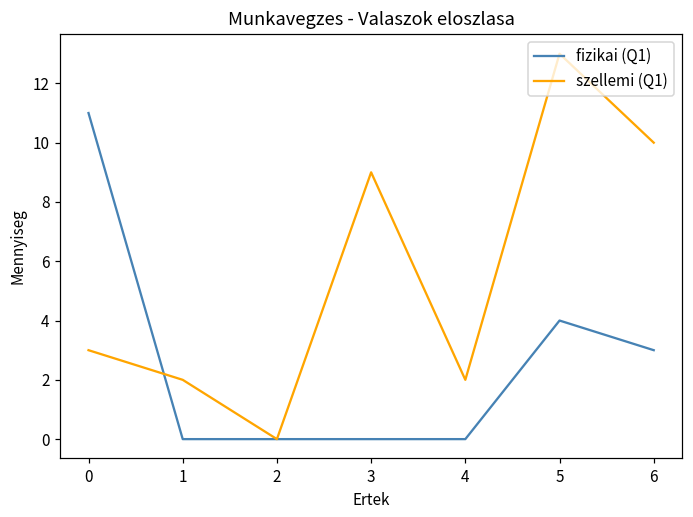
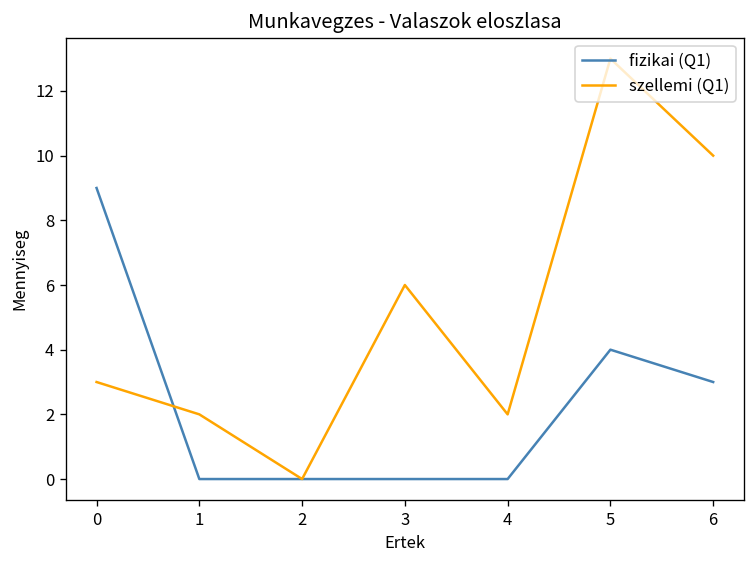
  {
    "fizikai (Q1)": {
-     "0": 11,
+     "0": 9,
      "1": 0,
      "3": 0,
      "4": 0,
      "5": 4,
      "6": 3
    },
    "szellemi (Q1)": {
      "0": 3,
      "1": 2,
-     "3": 9,
+     "3": 6,
      "4": 2,
      "6": 10
    }
  }
